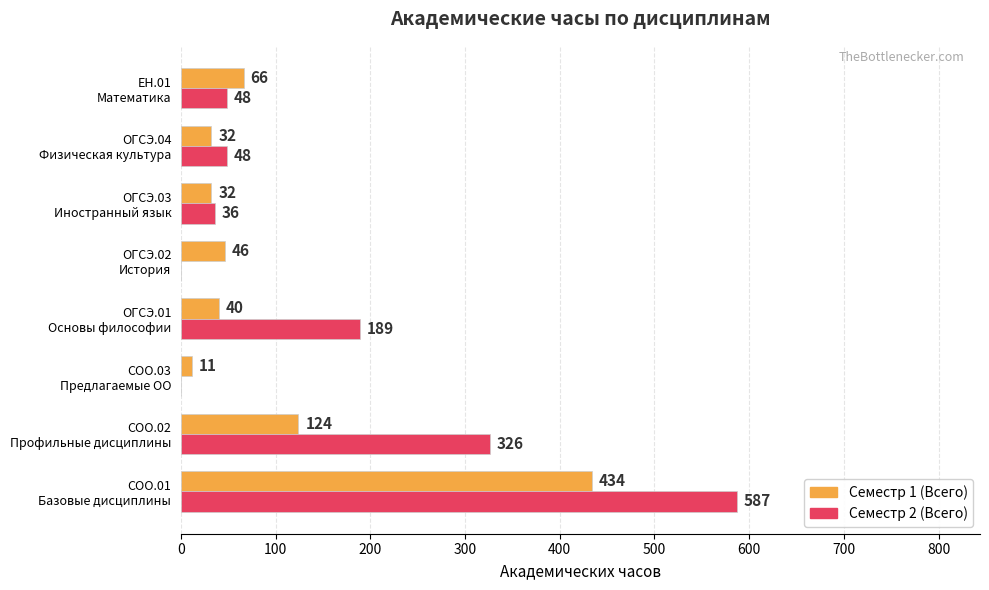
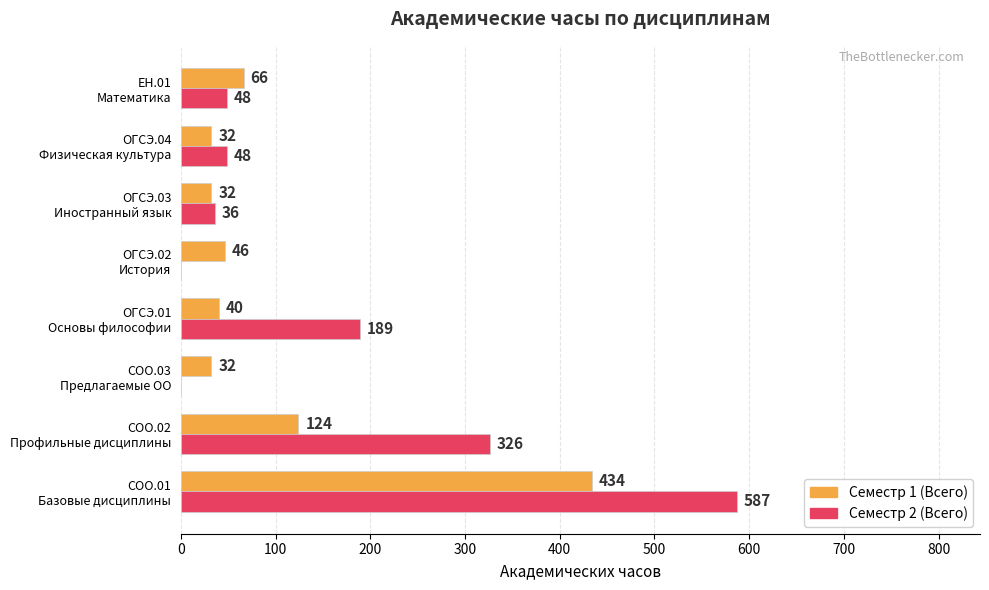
  {
    "Семестр 1 (Всего)": {
      "ЕН.01 Математика": 66,
      "ОГСЭ.04 Физическая культура": 32,
      "ОГСЭ.03 Иностранный язык": 32,
      "ОГСЭ.02 История": 46,
      "ОГСЭ.01 Основы философии": 40,
-     "СОО.03 Предлагаемые ОО": 11,
+     "СОО.03 Предлагаемые ОО": 32,
      "СОО.02 Профильные дисциплины": 124,
      "СОО.01 Базовые дисциплины": 434
    },
    "Семестр 2 (Всего)": {
      "ЕН.01 Математика": 48,
      "ОГСЭ.04 Физическая культура": 48,
      "ОГСЭ.03 Иностранный язык": 36,
      "ОГСЭ.01 Основы философии": 189,
      "СОО.02 Профильные дисциплины": 326,
      "СОО.01 Базовые дисциплины": 587
    }
  }
